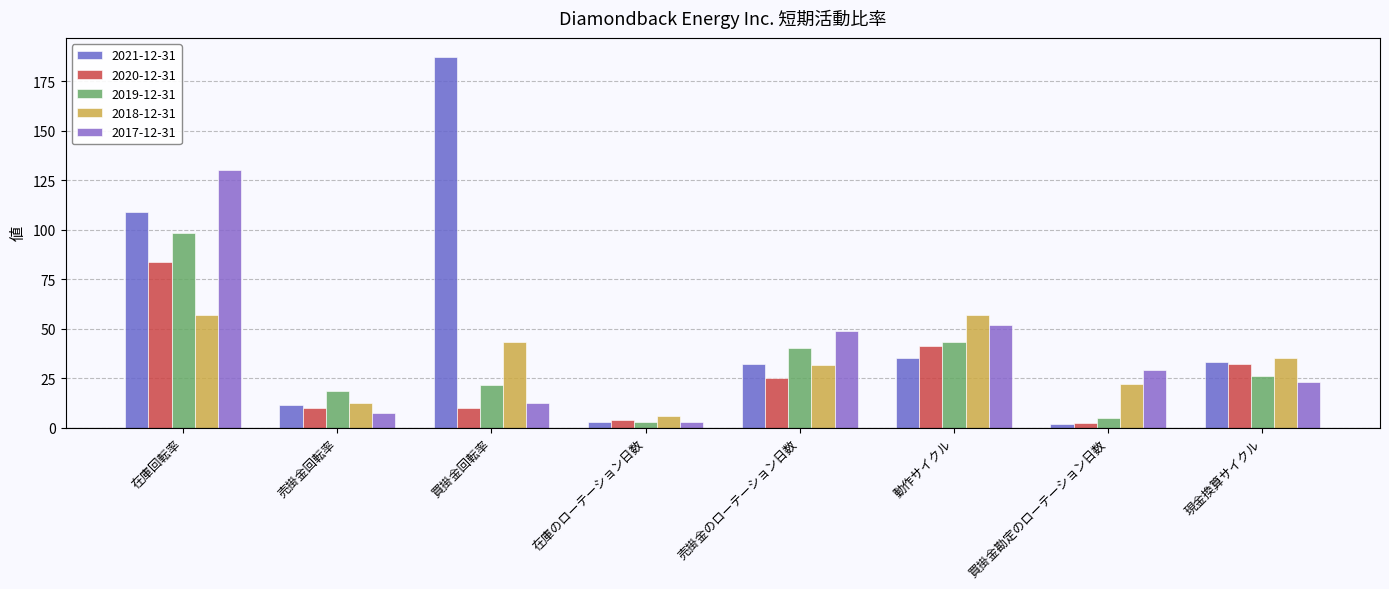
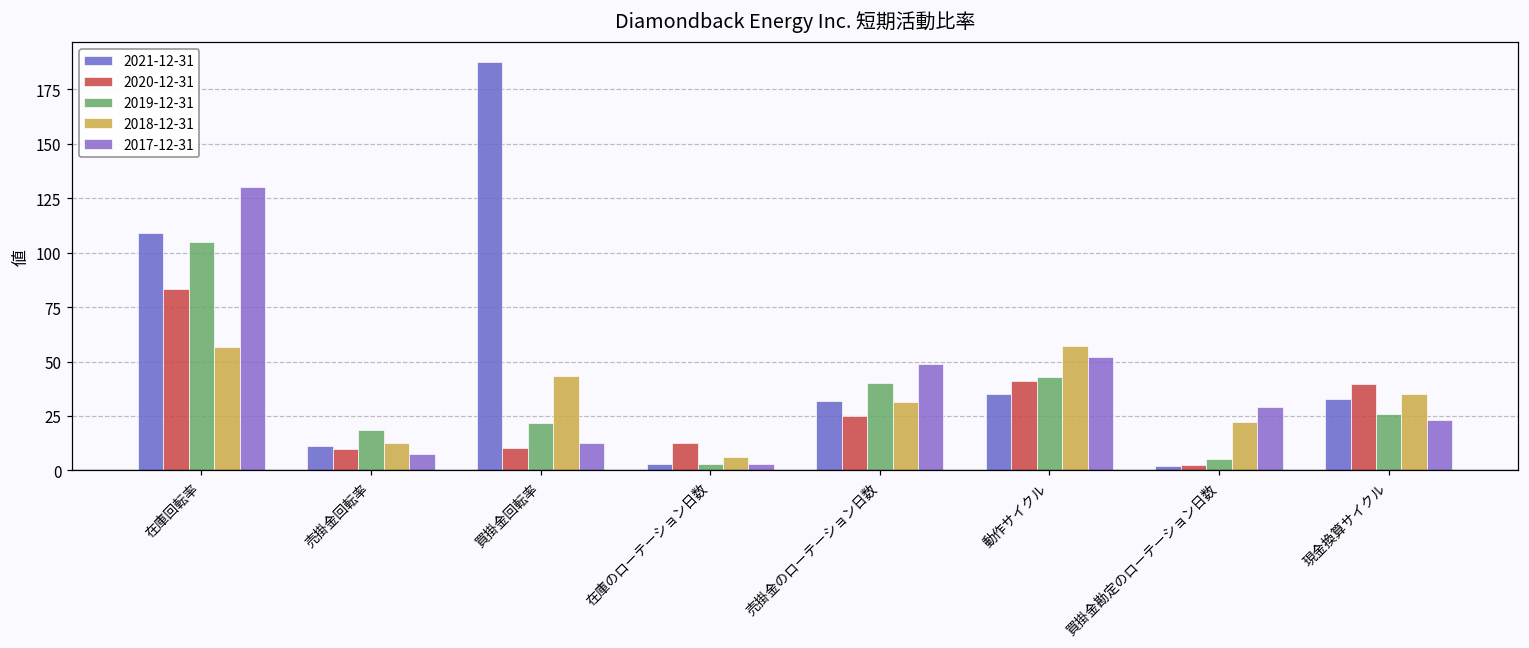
  {
    "2020-12-31": {
      "在庫回転率": 84,
      "売掛金回転率": 10,
      "買掛金回転率": 10,
-     "在庫のローテーション日数": 4,
+     "在庫のローテーション日数": 13,
      "売掛金のローテーション日数": 25,
      "動作サイクル": 41,
      "買掛金勘定のローテーション日数": 2,
-     "現金換算サイクル": 32
+     "現金換算サイクル": 40
    },
    "2019-12-31": {
-     "在庫回転率": 98,
+     "在庫回転率": 105,
      "売掛金回転率": 18,
      "買掛金回転率": 22,
      "在庫のローテーション日数": 3,
      "売掛金のローテーション日数": 40,
      "動作サイクル": 43,
      "買掛金勘定のローテーション日数": 5,
      "現金換算サイクル": 26
    },
    "2018-12-31": {
      "在庫回転率": 57,
      "売掛金回転率": 13,
      "買掛金回転率": 43,
      "在庫のローテーション日数": 6,
      "売掛金のローテーション日数": 32,
      "動作サイクル": 57,
      "買掛金勘定のローテーション日数": 22,
      "現金換算サイクル": 35
    }
  }
